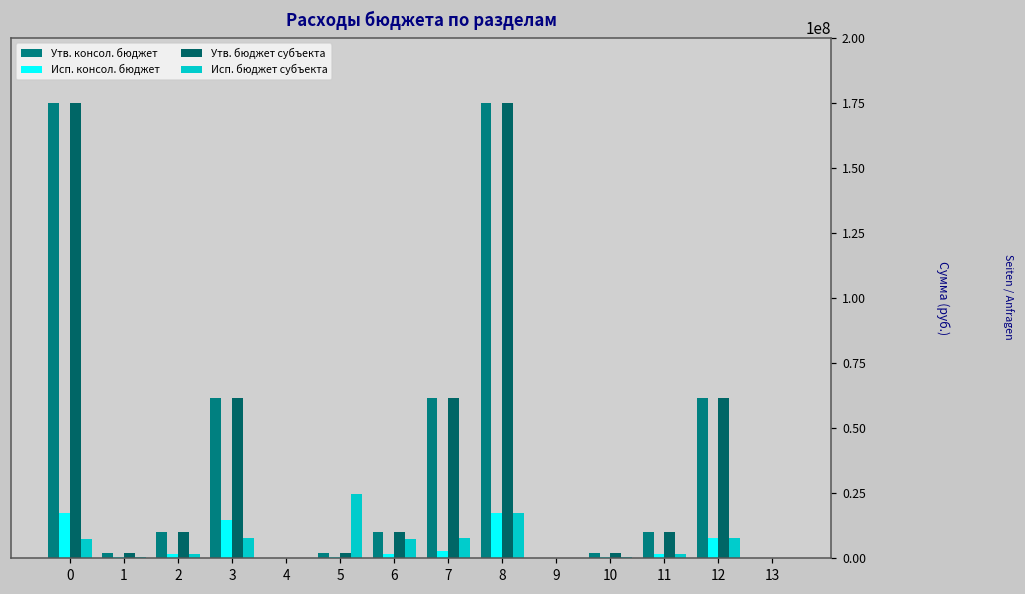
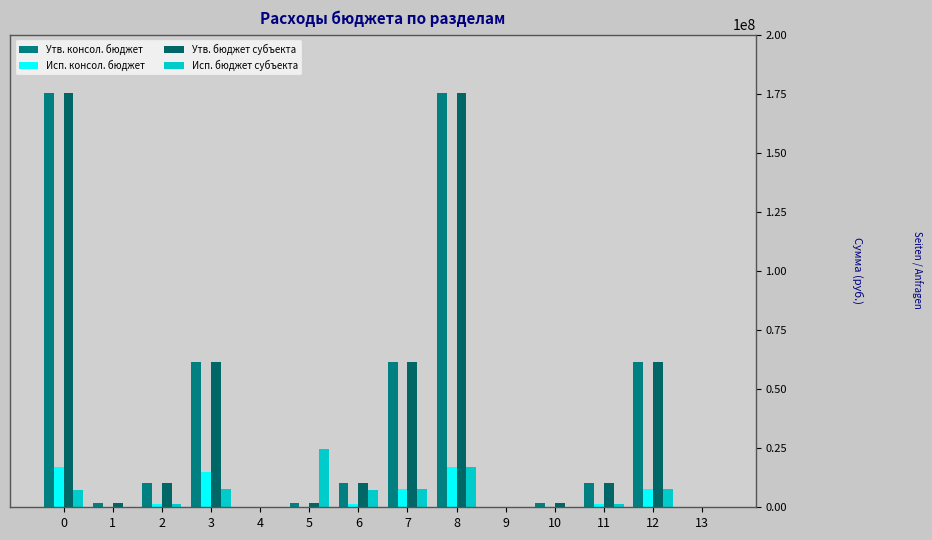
  {
    "Исп. консол. бюджет": {
      "0": 17000000,
      "2": 1000000,
      "3": 15000000,
      "4": 0,
      "6": 1000000,
-     "7": 3000000,
+     "7": 8000000,
      "8": 17000000,
      "9": 0,
      "11": 1000000,
      "12": 8000000,
      "13": 0
    },
    "Исп. бюджет субъекта": {
      "0": 7000000,
      "2": 1000000,
      "3": 8000000,
      "4": 0,
      "5": 25000000,
      "6": 7000000,
      "7": 8000000,
      "8": 17000000,
      "9": 0,
      "11": 1000000,
      "12": 8000000,
      "13": 0
    }
  }
